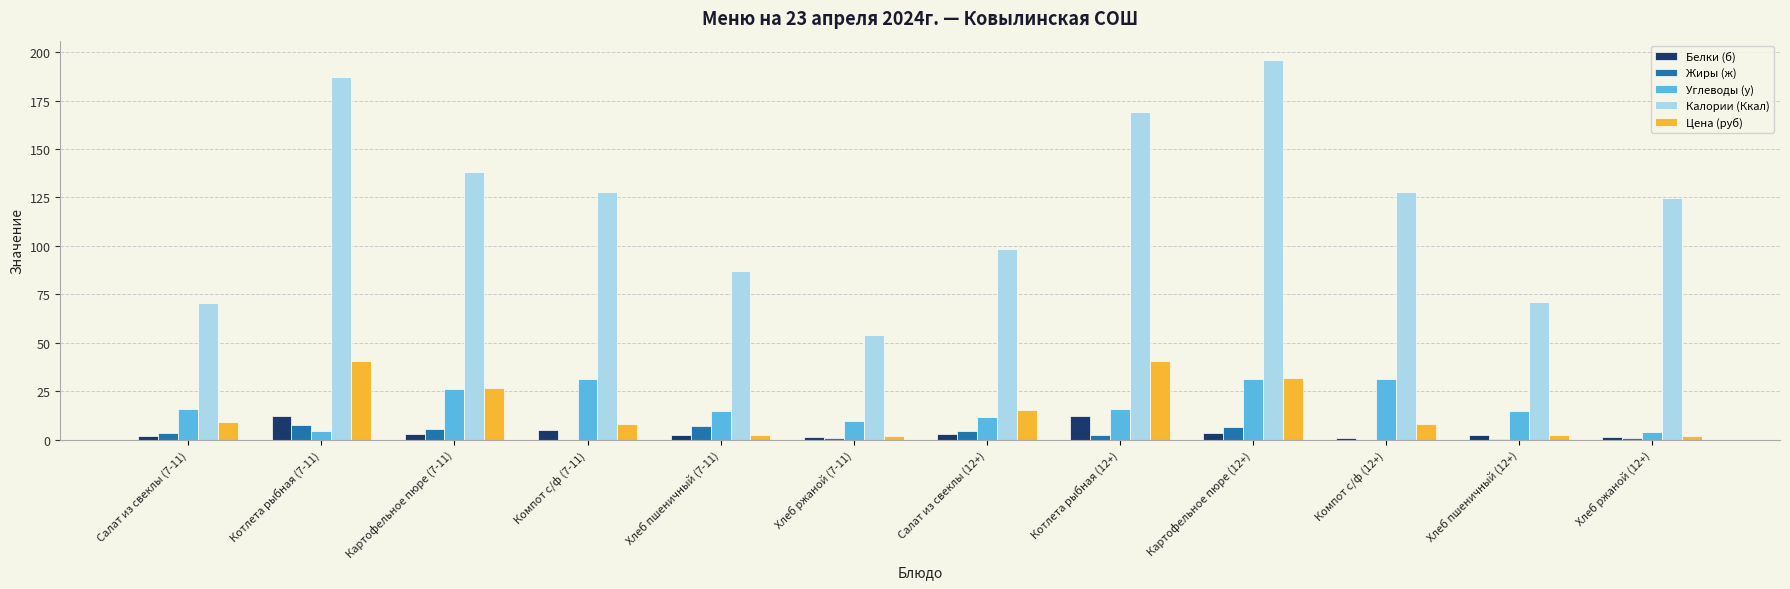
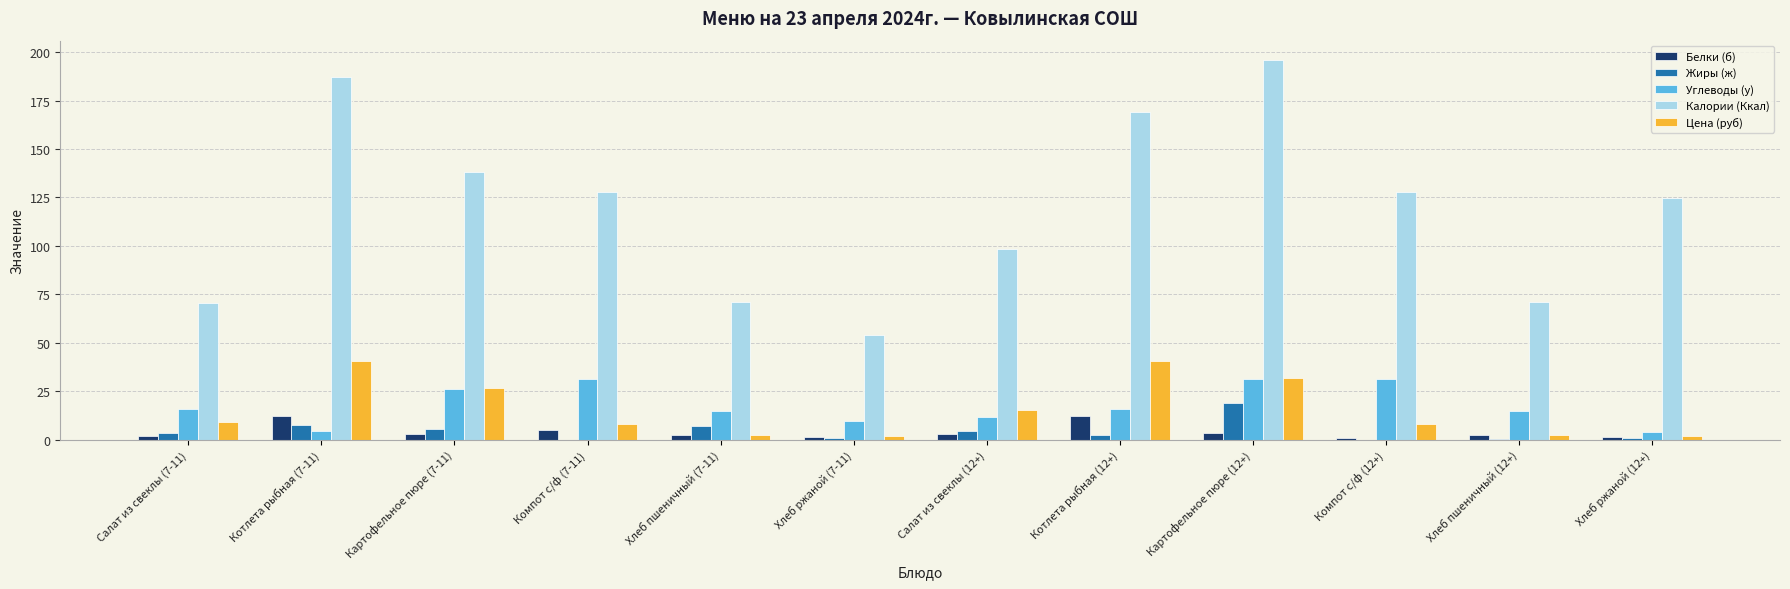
  {
    "Белки (б)": {
      "Салат из свеклы (7-11)": 2,
      "Котлета рыбная (7-11)": 12,
      "Картофельное пюре (7-11)": 3,
      "Компот с/ф (7-11)": 5,
      "Хлеб пшеничный (7-11)": 2,
      "Хлеб ржаной (7-11)": 2,
      "Салат из свеклы (12+)": 3,
      "Котлета рыбная (12+)": 12,
      "Картофельное пюре (12+)": 4,
      "Хлеб пшеничный (12+)": 2,
      "Хлеб ржаной (12+)": 2
    },
    "Жиры (ж)": {
      "Салат из свеклы (7-11)": 3,
      "Котлета рыбная (7-11)": 7,
      "Картофельное пюре (7-11)": 5,
      "Компот с/ф (7-11)": 0,
      "Хлеб пшеничный (7-11)": 7,
      "Салат из свеклы (12+)": 4,
      "Котлета рыбная (12+)": 2,
-     "Картофельное пюре (12+)": 6,
+     "Картофельное пюре (12+)": 19,
      "Компот с/ф (12+)": 0
    },
    "Углеводы (у)": {
      "Салат из свеклы (7-11)": 16,
      "Котлета рыбная (7-11)": 4,
      "Картофельное пюре (7-11)": 26,
      "Компот с/ф (7-11)": 31,
      "Хлеб пшеничный (7-11)": 15,
      "Хлеб ржаной (7-11)": 10,
      "Салат из свеклы (12+)": 12,
      "Котлета рыбная (12+)": 16,
      "Картофельное пюре (12+)": 31,
      "Компот с/ф (12+)": 31,
      "Хлеб пшеничный (12+)": 15,
      "Хлеб ржаной (12+)": 4
    },
    "Калории (Ккал)": {
      "Салат из свеклы (7-11)": 70,
      "Котлета рыбная (7-11)": 187,
      "Картофельное пюре (7-11)": 138,
      "Компот с/ф (7-11)": 128,
-     "Хлеб пшеничный (7-11)": 87,
+     "Хлеб пшеничный (7-11)": 71,
      "Хлеб ржаной (7-11)": 54,
      "Салат из свеклы (12+)": 99,
      "Котлета рыбная (12+)": 169,
      "Картофельное пюре (12+)": 196,
      "Компот с/ф (12+)": 128,
      "Хлеб пшеничный (12+)": 71,
      "Хлеб ржаной (12+)": 125
    },
    "Цена (руб)": {
      "Салат из свеклы (7-11)": 9,
      "Котлета рыбная (7-11)": 41,
      "Картофельное пюре (7-11)": 27,
      "Компот с/ф (7-11)": 8,
      "Хлеб пшеничный (7-11)": 2,
      "Хлеб ржаной (7-11)": 2,
      "Салат из свеклы (12+)": 15,
      "Котлета рыбная (12+)": 41,
      "Картофельное пюре (12+)": 32,
      "Компот с/ф (12+)": 8,
      "Хлеб пшеничный (12+)": 2,
      "Хлеб ржаной (12+)": 2
    }
  }
